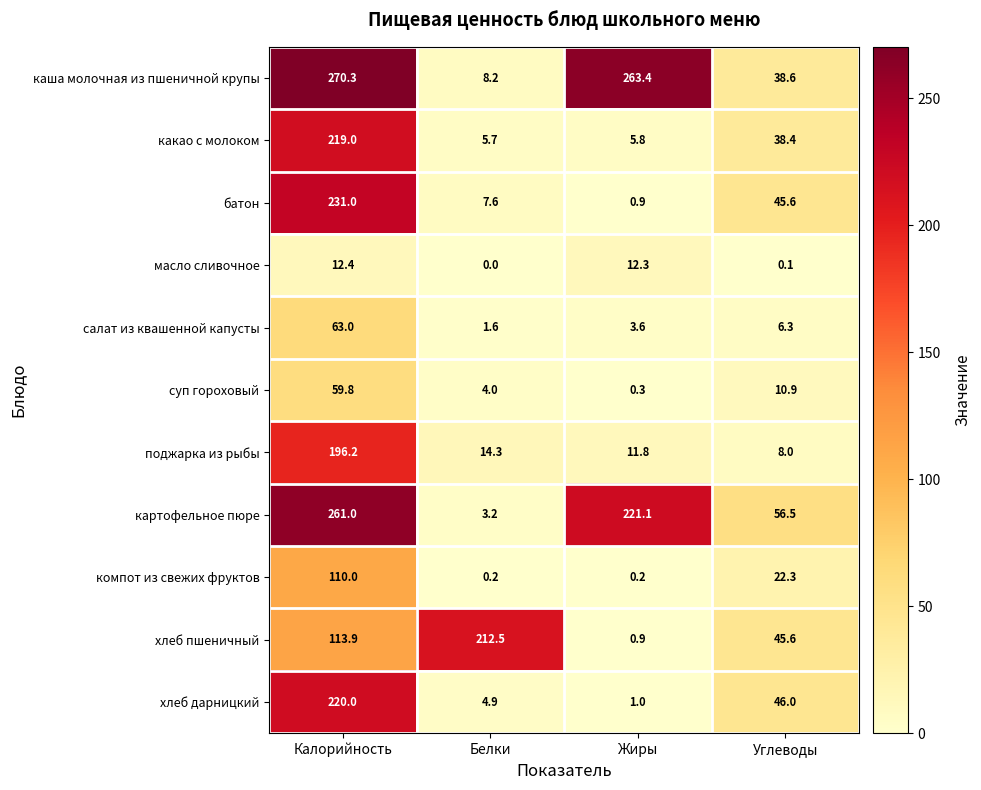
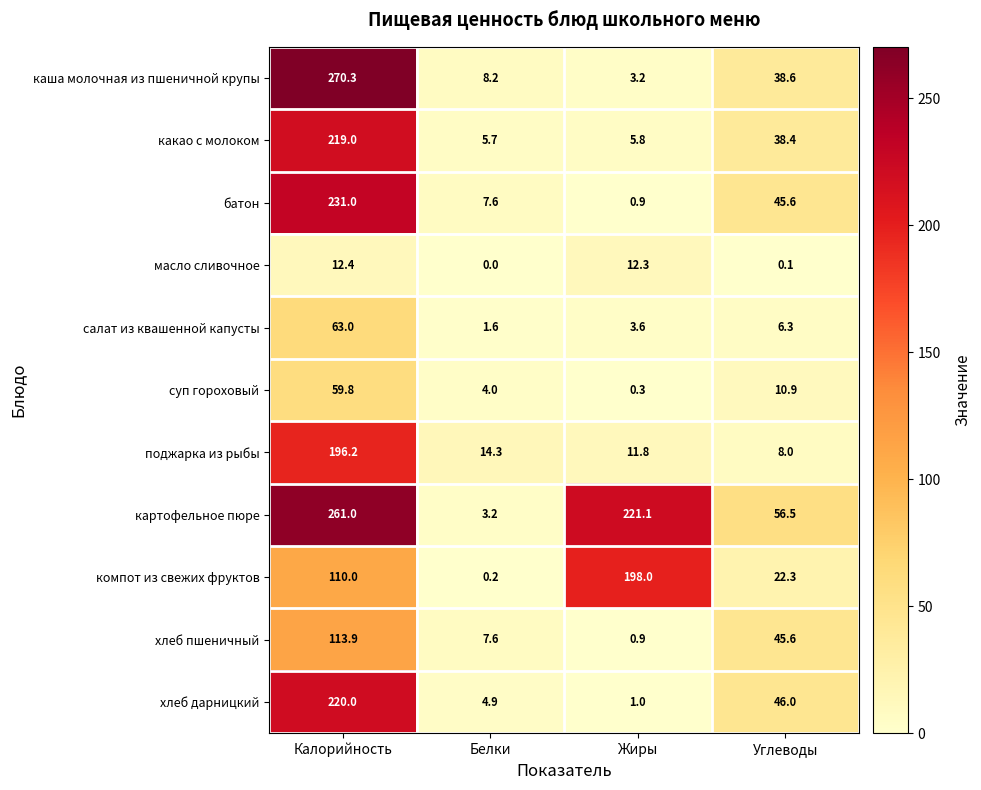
  {
    "каша молочная из пшеничной крупы": {
      "Калорийность": 270.3,
      "Белки": 8.2,
-     "Жиры": 263.4,
+     "Жиры": 3.2,
      "Углеводы": 38.6
    },
    "какао с молоком": {
      "Калорийность": 219.0,
      "Белки": 5.7,
      "Жиры": 5.8,
      "Углеводы": 38.4
    },
    "батон": {
      "Калорийность": 231.0,
      "Белки": 7.6,
      "Жиры": 0.9,
      "Углеводы": 45.6
    },
    "масло сливочное": {
      "Калорийность": 12.4,
      "Белки": 0.0,
      "Жиры": 12.3,
      "Углеводы": 0.1
    },
    "салат из квашенной капусты": {
      "Калорийность": 63.0,
      "Белки": 1.6,
      "Жиры": 3.6,
      "Углеводы": 6.3
    },
    "суп гороховый": {
      "Калорийность": 59.8,
      "Белки": 4.0,
      "Жиры": 0.3,
      "Углеводы": 10.9
    },
    "поджарка из рыбы": {
      "Калорийность": 196.2,
      "Белки": 14.3,
      "Жиры": 11.8,
      "Углеводы": 8.0
    },
    "картофельное пюре": {
      "Калорийность": 261.0,
      "Белки": 3.2,
      "Жиры": 221.1,
      "Углеводы": 56.5
    },
    "компот из свежих фруктов": {
      "Калорийность": 110.0,
      "Белки": 0.2,
-     "Жиры": 0.2,
+     "Жиры": 198.0,
      "Углеводы": 22.3
    },
    "хлеб пшеничный": {
      "Калорийность": 113.9,
-     "Белки": 212.5,
+     "Белки": 7.6,
      "Жиры": 0.9,
      "Углеводы": 45.6
    },
    "хлеб дарницкий": {
      "Калорийность": 220.0,
      "Белки": 4.9,
      "Жиры": 1.0,
      "Углеводы": 46.0
    }
  }
